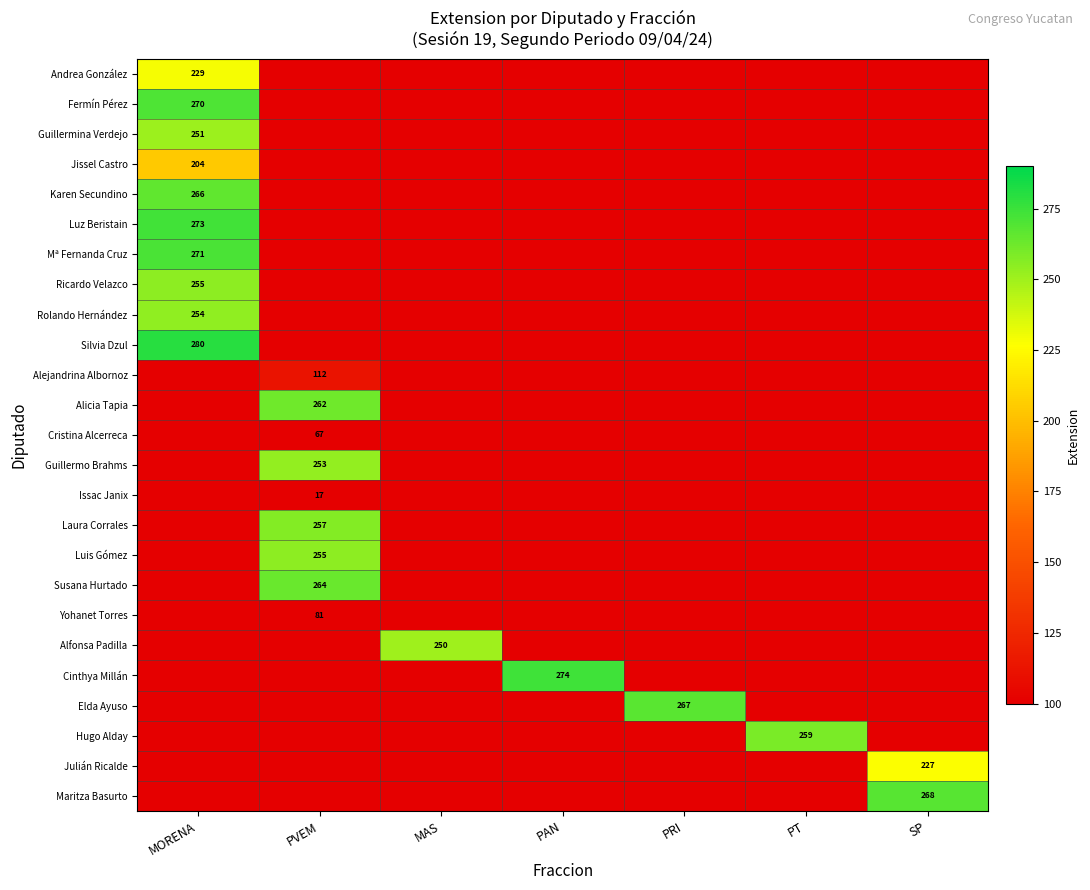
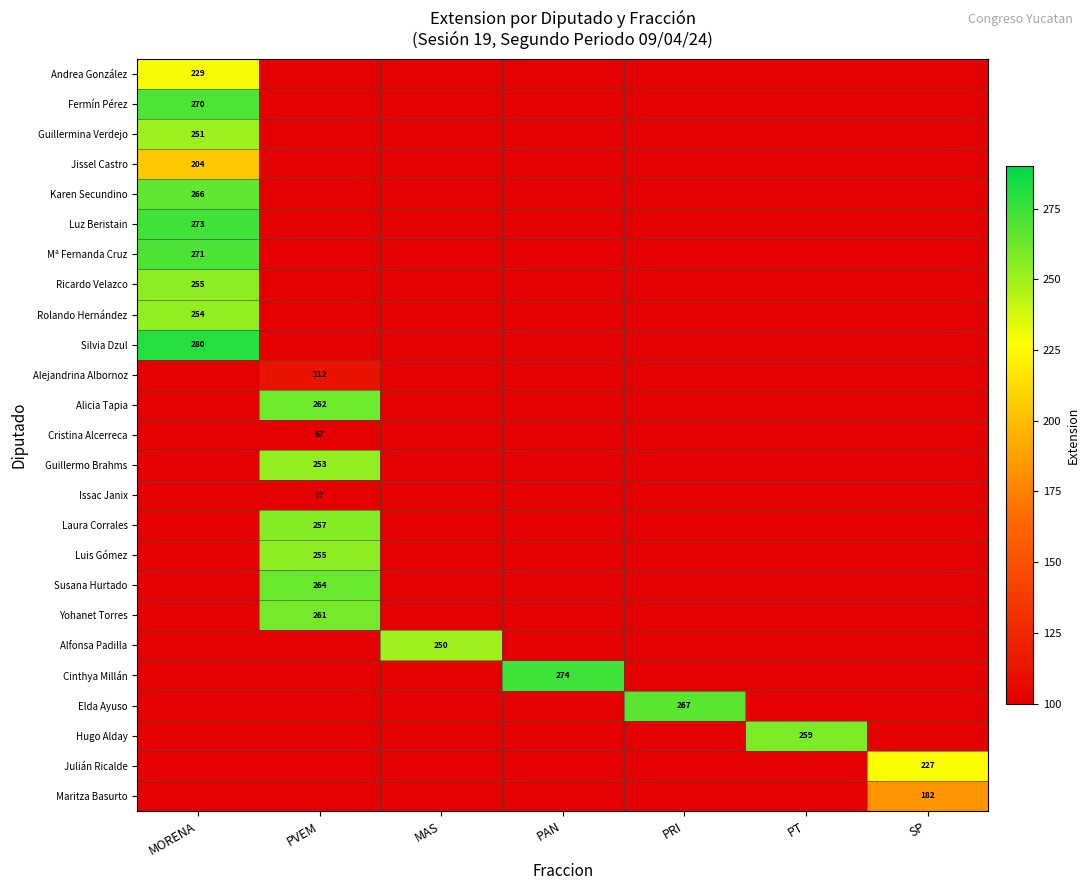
  {
    "Andrea González": {
      "MORENA": 229
    },
    "Fermín Pérez": {
      "MORENA": 270
    },
    "Guillermina Verdejo": {
      "MORENA": 251
    },
    "Jissel Castro": {
      "MORENA": 204
    },
    "Karen Secundino": {
      "MORENA": 266
    },
    "Luz Beristain": {
      "MORENA": 273
    },
    "Mª Fernanda Cruz": {
      "MORENA": 271
    },
    "Ricardo Velazco": {
      "MORENA": 255
    },
    "Rolando Hernández": {
      "MORENA": 254
    },
    "Silvia Dzul": {
      "MORENA": 280
    },
    "Alejandrina Albornoz": {
      "PVEM": 112
    },
    "Alicia Tapia": {
      "PVEM": 262
    },
    "Cristina Alcerreca": {
      "PVEM": 67
    },
    "Guillermo Brahms": {
      "PVEM": 253
    },
    "Issac Janix": {
      "PVEM": 17
    },
    "Laura Corrales": {
      "PVEM": 257
    },
    "Luis Gómez": {
      "PVEM": 255
    },
    "Susana Hurtado": {
      "PVEM": 264
    },
    "Yohanet Torres": {
-     "PVEM": 81
+     "PVEM": 261
    },
    "Alfonsa Padilla": {
      "MAS": 250
    },
    "Cinthya Millán": {
      "PAN": 274
    },
    "Elda Ayuso": {
      "PRI": 267
    },
    "Hugo Alday": {
      "PT": 259
    },
    "Julián Ricalde": {
      "SP": 227
    },
    "Maritza Basurto": {
-     "SP": 268
+     "SP": 182
    }
  }
